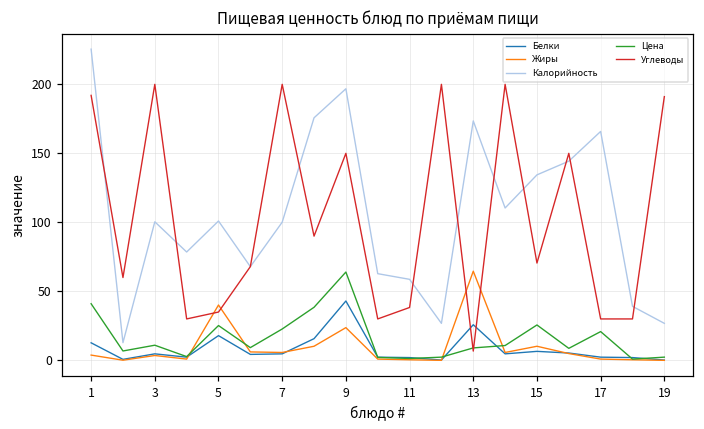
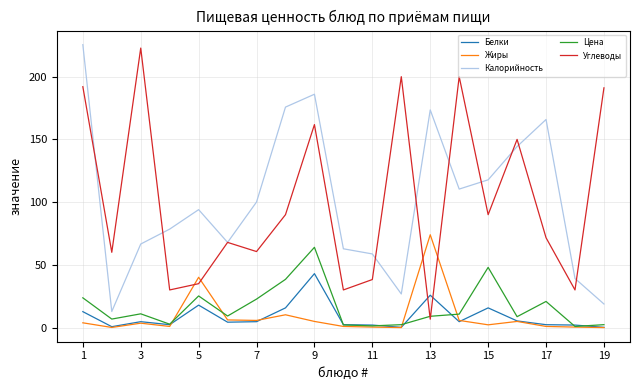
  {
    "Белки": {
      "1": 13,
      "5": 18,
      "9": 43,
      "13": 26,
-     "15": 7
+     "15": 16
    },
    "Жиры": {
      "1": 4,
      "5": 40,
-     "9": 24,
-     "13": 65,
-     "15": 10
+     "9": 5,
+     "13": 74,
+     "15": 2
    },
    "Калорийность": {
      "1": 226,
-     "3": 100,
-     "5": 101,
+     "3": 67,
+     "5": 94,
      "7": 100,
-     "9": 197,
+     "9": 186,
      "11": 59,
      "13": 174,
-     "15": 134,
+     "15": 118,
      "17": 166,
-     "19": 27
+     "19": 19
    },
    "Цена": {
-     "1": 41,
+     "1": 24,
      "3": 11,
      "5": 25,
      "7": 23,
      "9": 64,
      "13": 9,
-     "15": 26,
+     "15": 48,
      "17": 21,
      "19": 2
    },
    "Углеводы": {
      "1": 192,
-     "3": 200,
+     "3": 223,
      "5": 35,
-     "7": 200,
-     "9": 150,
+     "7": 61,
+     "9": 162,
      "11": 38,
      "13": 7,
-     "15": 71,
-     "17": 30,
+     "15": 90,
+     "17": 72,
      "19": 191
    }
  }
